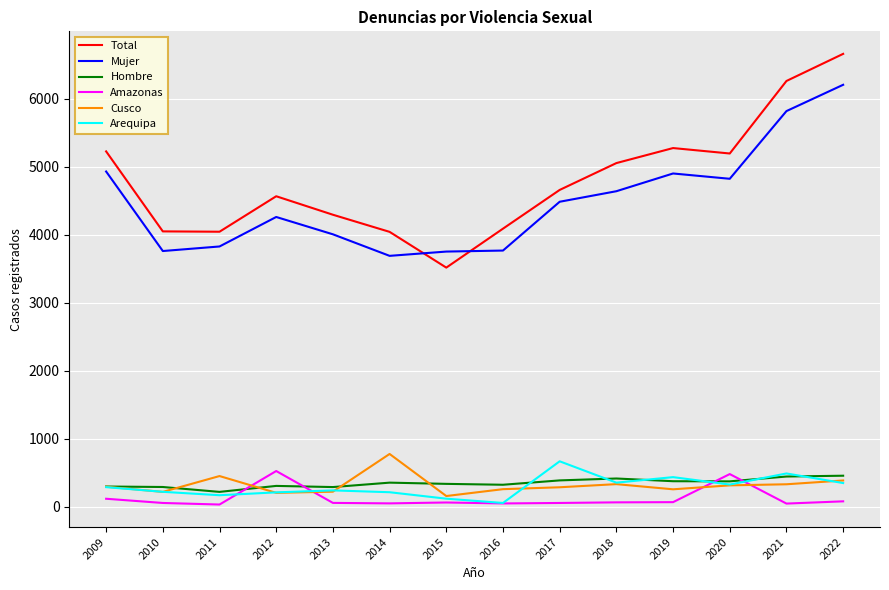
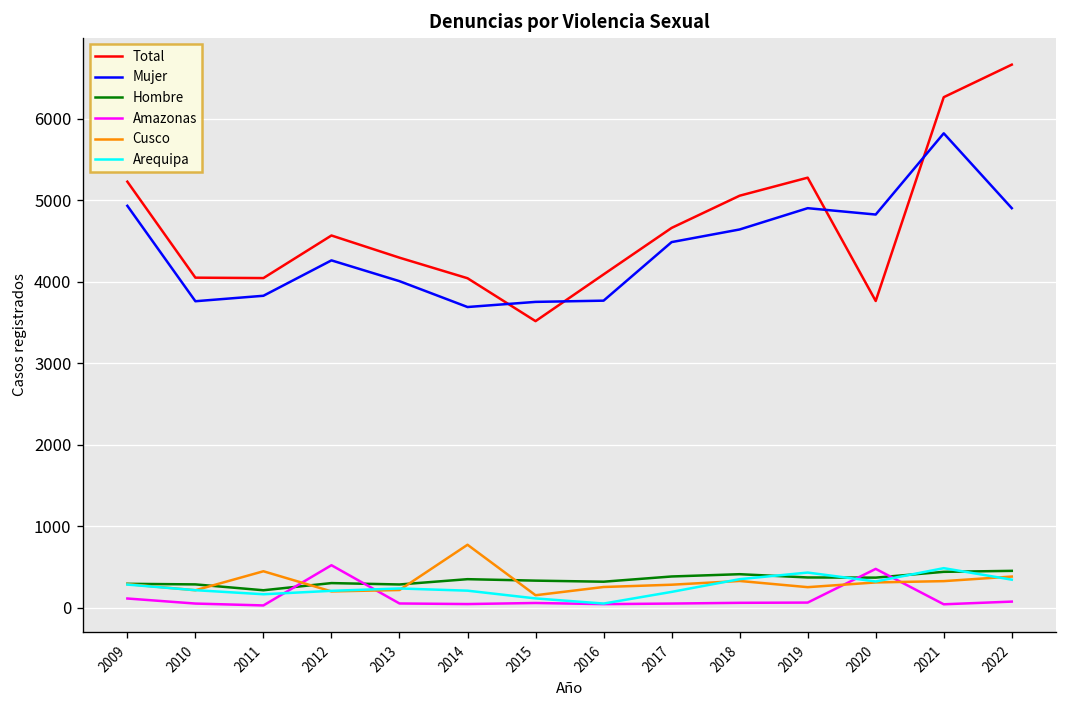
  {
    "Total": {
      "2009": 5200,
      "2010": 4100,
      "2011": 4000,
      "2012": 4600,
      "2013": 4300,
      "2014": 4000,
      "2015": 3500,
      "2016": 4100,
      "2017": 4700,
      "2018": 5100,
      "2019": 5300,
-     "2020": 5200,
+     "2020": 3800,
      "2021": 6300,
      "2022": 6700
    },
    "Mujer": {
      "2009": 4900,
      "2010": 3800,
      "2011": 3800,
      "2012": 4300,
      "2013": 4000,
      "2014": 3700,
      "2015": 3800,
      "2016": 3800,
      "2017": 4500,
      "2018": 4600,
      "2019": 4900,
      "2020": 4800,
      "2021": 5800,
-     "2022": 6200
+     "2022": 4900
    },
    "Hombre": {
      "2010": 300,
      "2011": 200,
      "2012": 300,
      "2013": 300,
      "2014": 400,
      "2015": 300,
      "2016": 300,
      "2017": 400,
      "2018": 400,
      "2019": 400,
      "2020": 400,
      "2021": 400,
      "2022": 500
    },
    "Amazonas": {
      "2009": 100,
      "2010": 100,
      "2011": 0,
      "2012": 500,
      "2013": 100,
      "2014": 0,
      "2015": 100,
      "2017": 100,
      "2018": 100,
      "2019": 100,
      "2020": 500,
      "2021": 0,
      "2022": 100
    },
    "Cusco": {
      "2011": 500,
      "2014": 800,
      "2015": 200,
      "2016": 300,
      "2017": 300,
      "2019": 300,
      "2021": 300,
      "2022": 400
    },
    "Arequipa": {
      "2011": 200,
      "2014": 200,
      "2015": 100,
-     "2017": 700,
+     "2017": 200,
      "2019": 400,
      "2021": 500,
      "2022": 300
    }
  }
